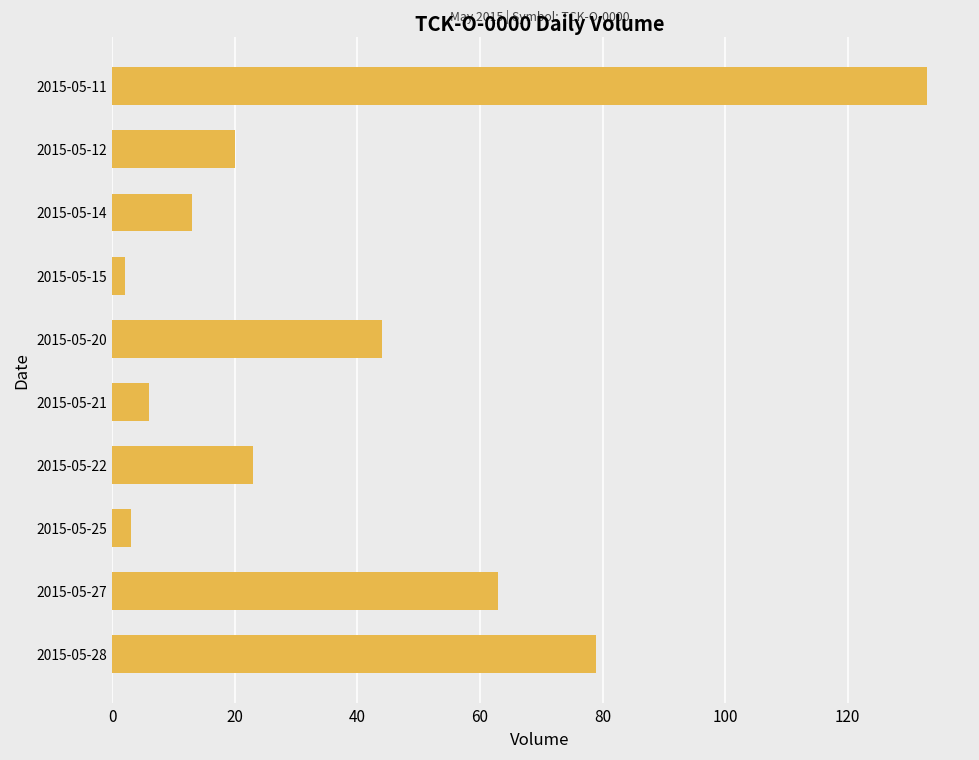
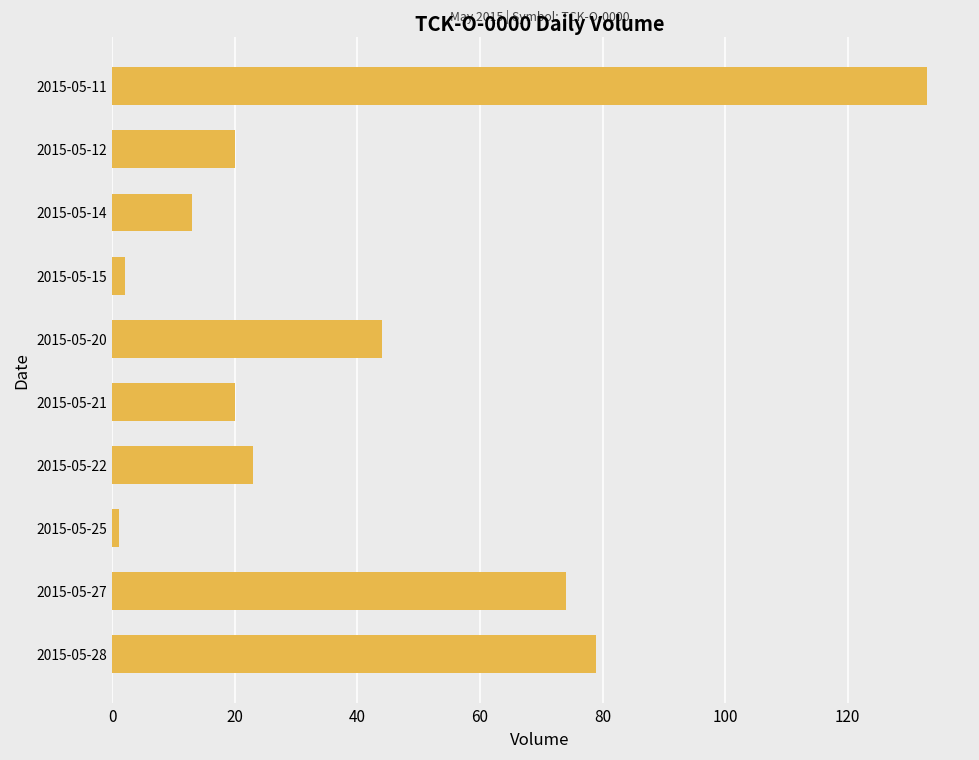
  {
    "2015-05-11": 133,
    "2015-05-12": 20,
    "2015-05-14": 13,
    "2015-05-15": 2,
    "2015-05-20": 44,
-   "2015-05-21": 6,
+   "2015-05-21": 20,
    "2015-05-22": 23,
-   "2015-05-25": 3,
-   "2015-05-27": 63,
+   "2015-05-25": 1,
+   "2015-05-27": 74,
    "2015-05-28": 79
  }
